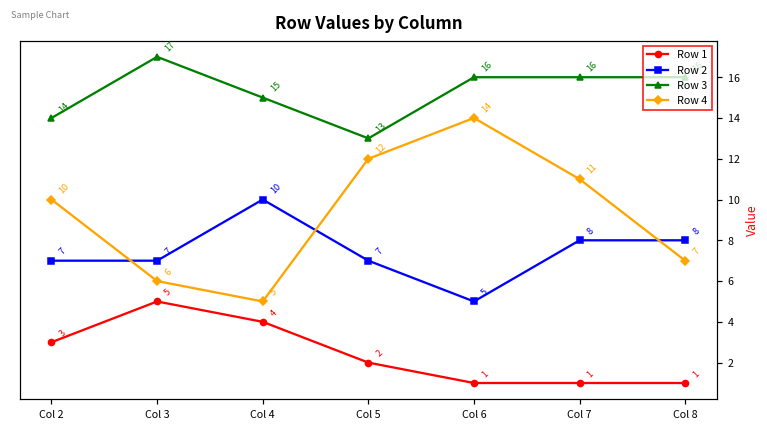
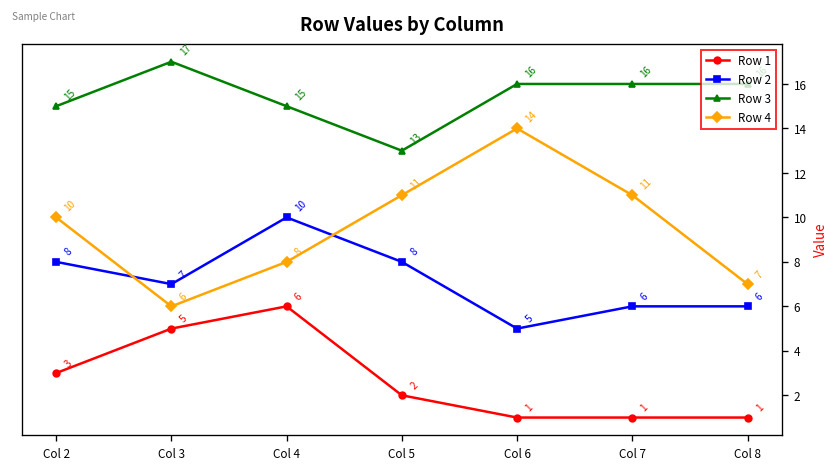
  {
    "Row 1": {
      "Col 2": 3,
      "Col 3": 5,
-     "Col 4": 4,
+     "Col 4": 6,
      "Col 5": 2,
      "Col 6": 1,
      "Col 7": 1,
      "Col 8": 1
    },
    "Row 2": {
-     "Col 2": 7,
+     "Col 2": 8,
      "Col 3": 7,
      "Col 4": 10,
-     "Col 5": 7,
+     "Col 5": 8,
      "Col 6": 5,
-     "Col 7": 8,
-     "Col 8": 8
+     "Col 7": 6,
+     "Col 8": 6
    },
    "Row 3": {
-     "Col 2": 14,
+     "Col 2": 15,
      "Col 3": 17,
      "Col 4": 15,
      "Col 5": 13,
      "Col 6": 16,
      "Col 7": 16
    },
    "Row 4": {
      "Col 2": 10,
      "Col 3": 6,
-     "Col 4": 5,
-     "Col 5": 12,
+     "Col 4": 8,
+     "Col 5": 11,
      "Col 6": 14,
      "Col 7": 11,
      "Col 8": 7
    }
  }
